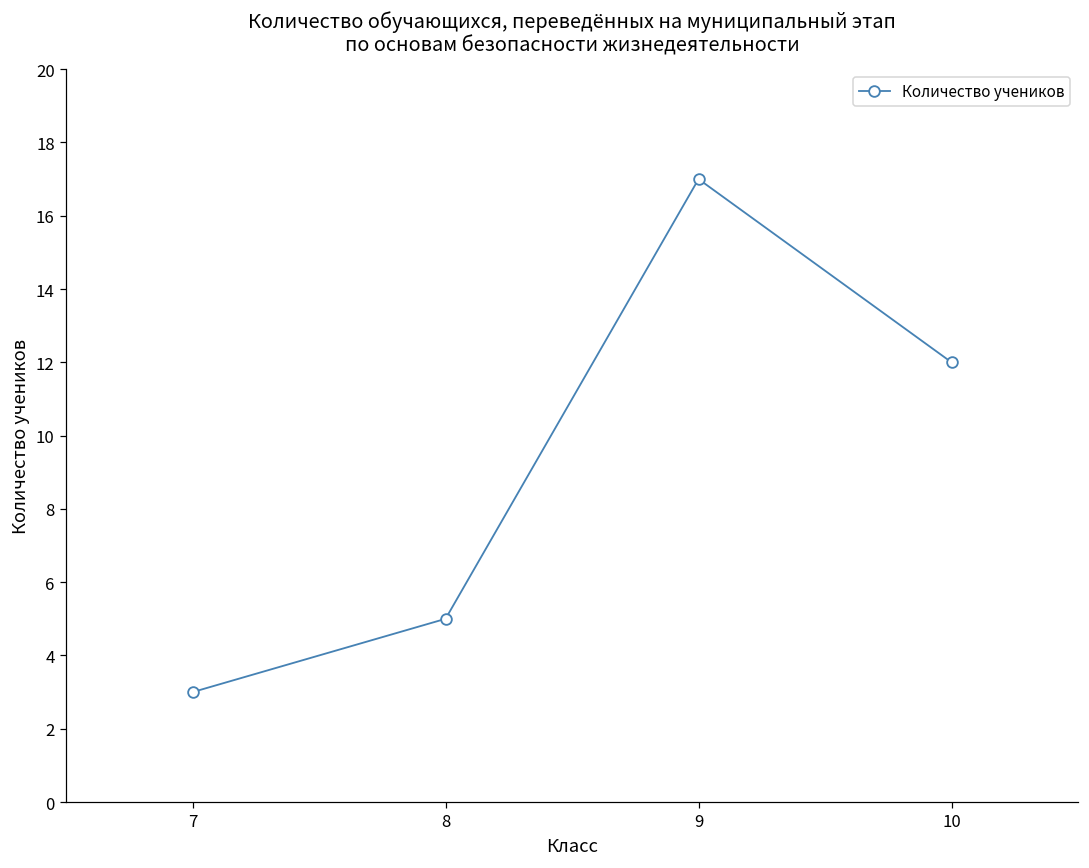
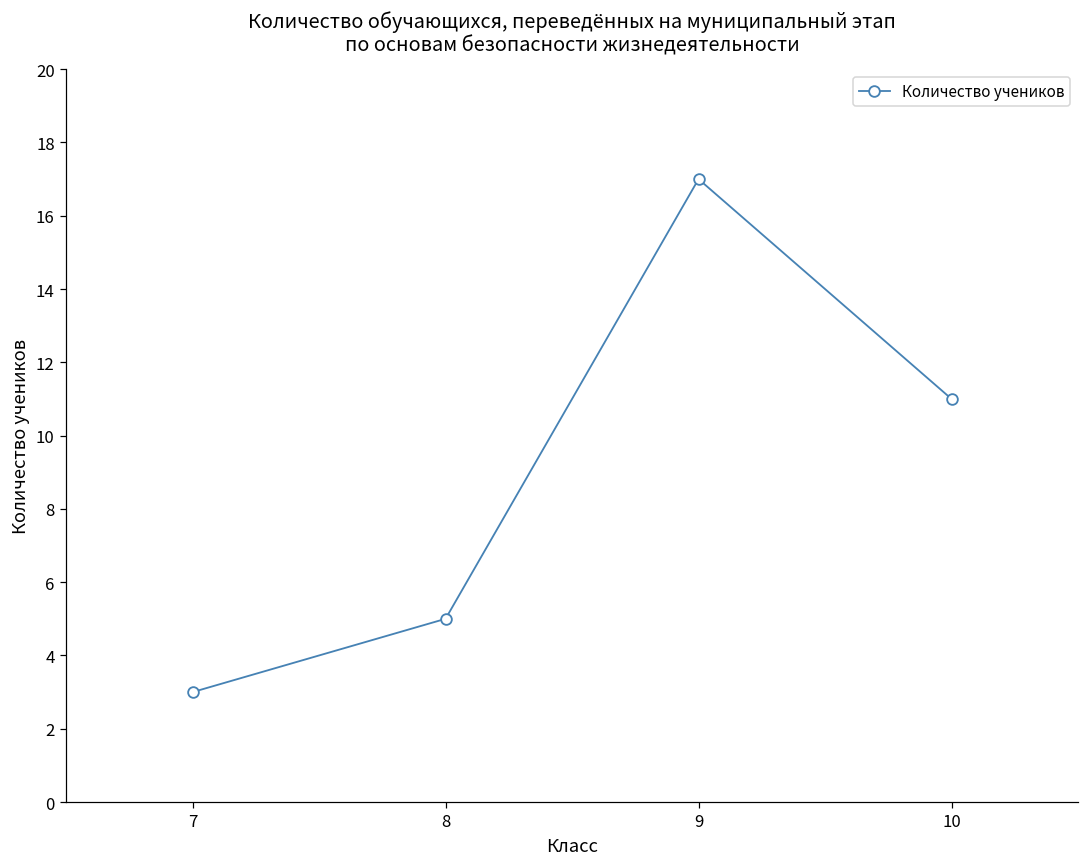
  {
    "7": 3,
    "8": 5,
    "9": 17,
-   "10": 12
+   "10": 11
  }
